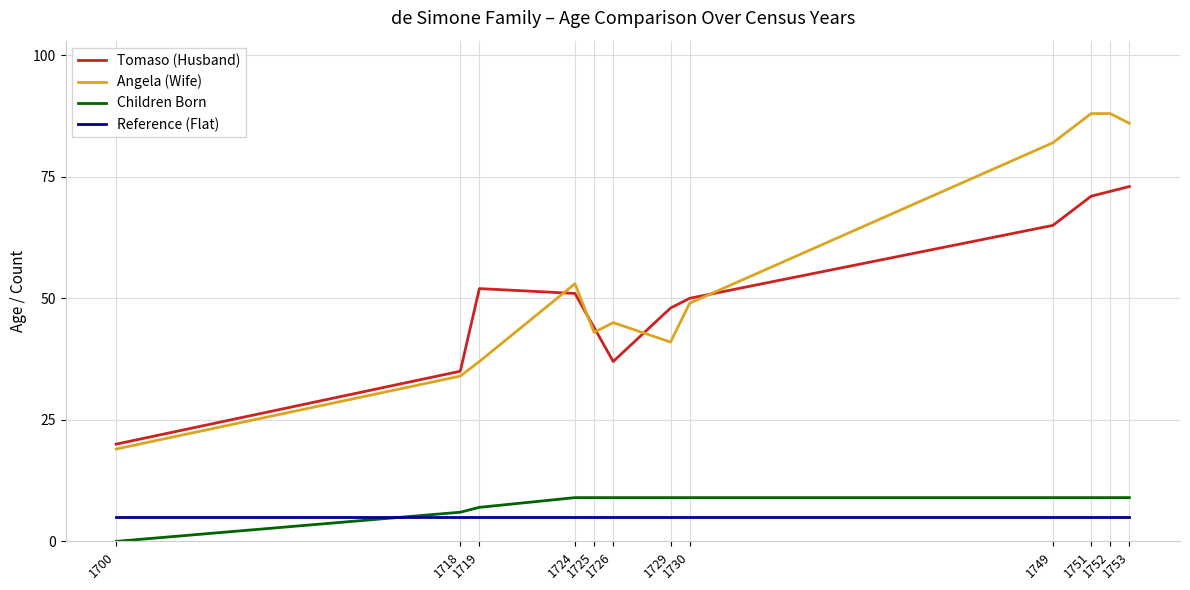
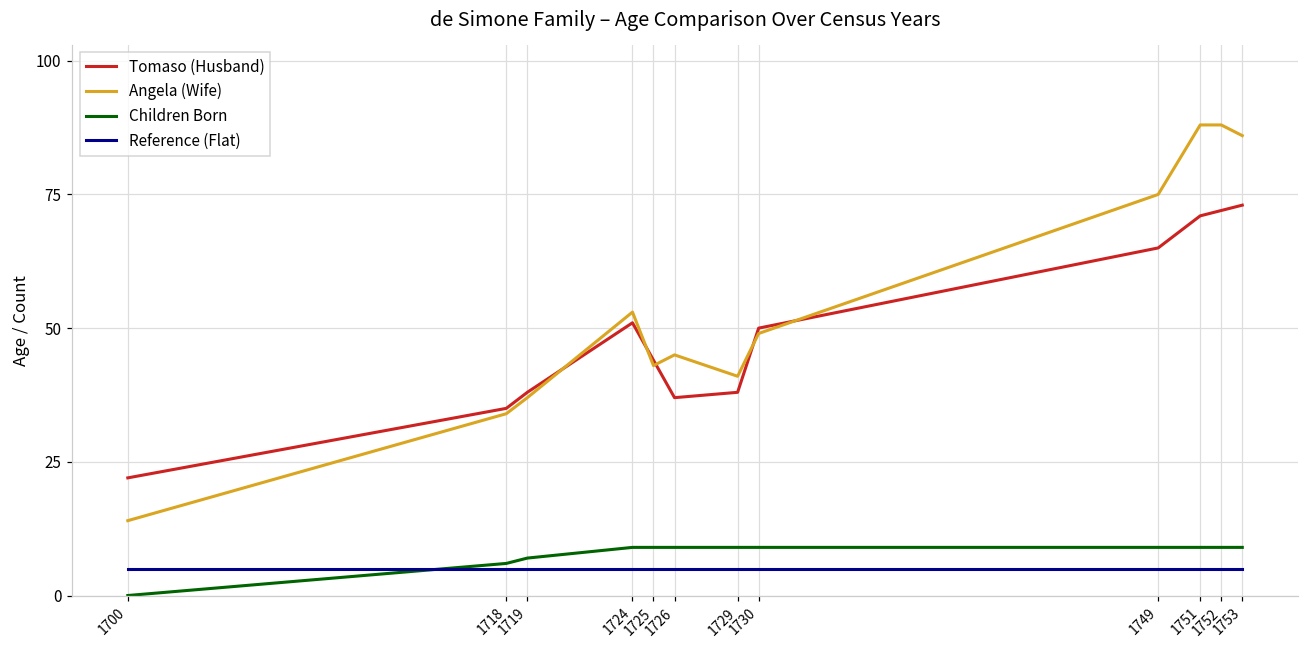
  {
    "Tomaso (Husband)": {
-     "1700": 20,
+     "1700": 22,
      "1718": 35,
-     "1719": 52,
+     "1719": 38,
      "1724": 51,
      "1725": 44,
      "1726": 37,
-     "1729": 48,
+     "1729": 38,
      "1730": 50,
      "1749": 65,
      "1751": 71,
      "1752": 72,
      "1753": 73
    },
    "Angela (Wife)": {
-     "1700": 19,
+     "1700": 14,
      "1718": 34,
      "1719": 37,
      "1724": 53,
      "1725": 43,
      "1726": 45,
      "1729": 41,
      "1730": 49,
-     "1749": 82,
+     "1749": 75,
      "1751": 88,
      "1752": 88,
      "1753": 86
    },
    "Children Born": {
      "1700": 0,
      "1718": 6,
      "1719": 7,
      "1724": 9,
      "1725": 9,
      "1726": 9,
      "1729": 9,
      "1730": 9,
      "1749": 9,
      "1751": 9,
      "1752": 9,
      "1753": 9
    },
    "Reference (Flat)": {
      "1700": 5,
      "1718": 5,
      "1719": 5,
      "1724": 5,
      "1725": 5,
      "1726": 5,
      "1729": 5,
      "1730": 5,
      "1749": 5,
      "1751": 5,
      "1752": 5,
      "1753": 5
    }
  }
